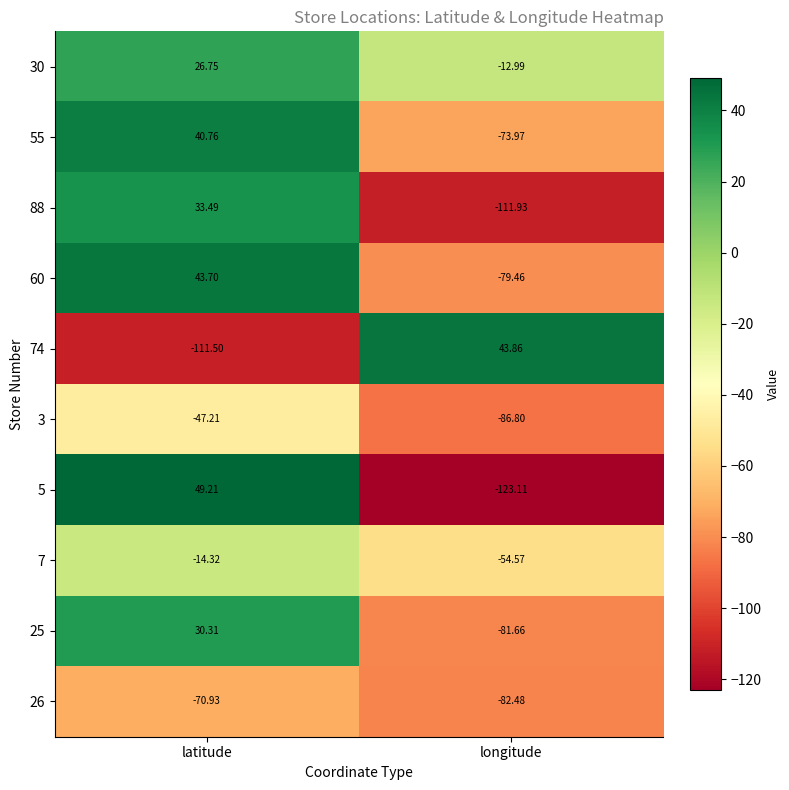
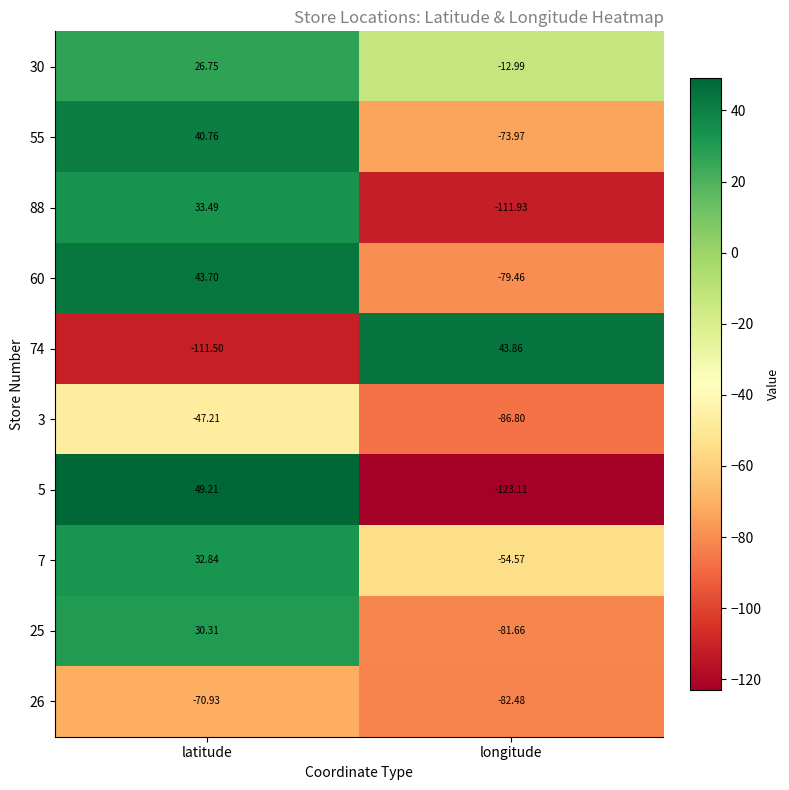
  {
    "30": {
      "latitude": 26.75,
      "longitude": -12.99
    },
    "55": {
      "latitude": 40.76,
      "longitude": -73.97
    },
    "88": {
      "latitude": 33.49,
      "longitude": -111.93
    },
    "60": {
      "latitude": 43.70,
      "longitude": -79.46
    },
    "74": {
      "latitude": -111.50,
      "longitude": 43.86
    },
    "3": {
      "latitude": -47.21,
      "longitude": -86.80
    },
    "5": {
      "latitude": 49.21,
      "longitude": -123.11
    },
    "7": {
-     "latitude": -14.32,
+     "latitude": 32.84,
      "longitude": -54.57
    },
    "25": {
      "latitude": 30.31,
      "longitude": -81.66
    },
    "26": {
      "latitude": -70.93,
      "longitude": -82.48
    }
  }
